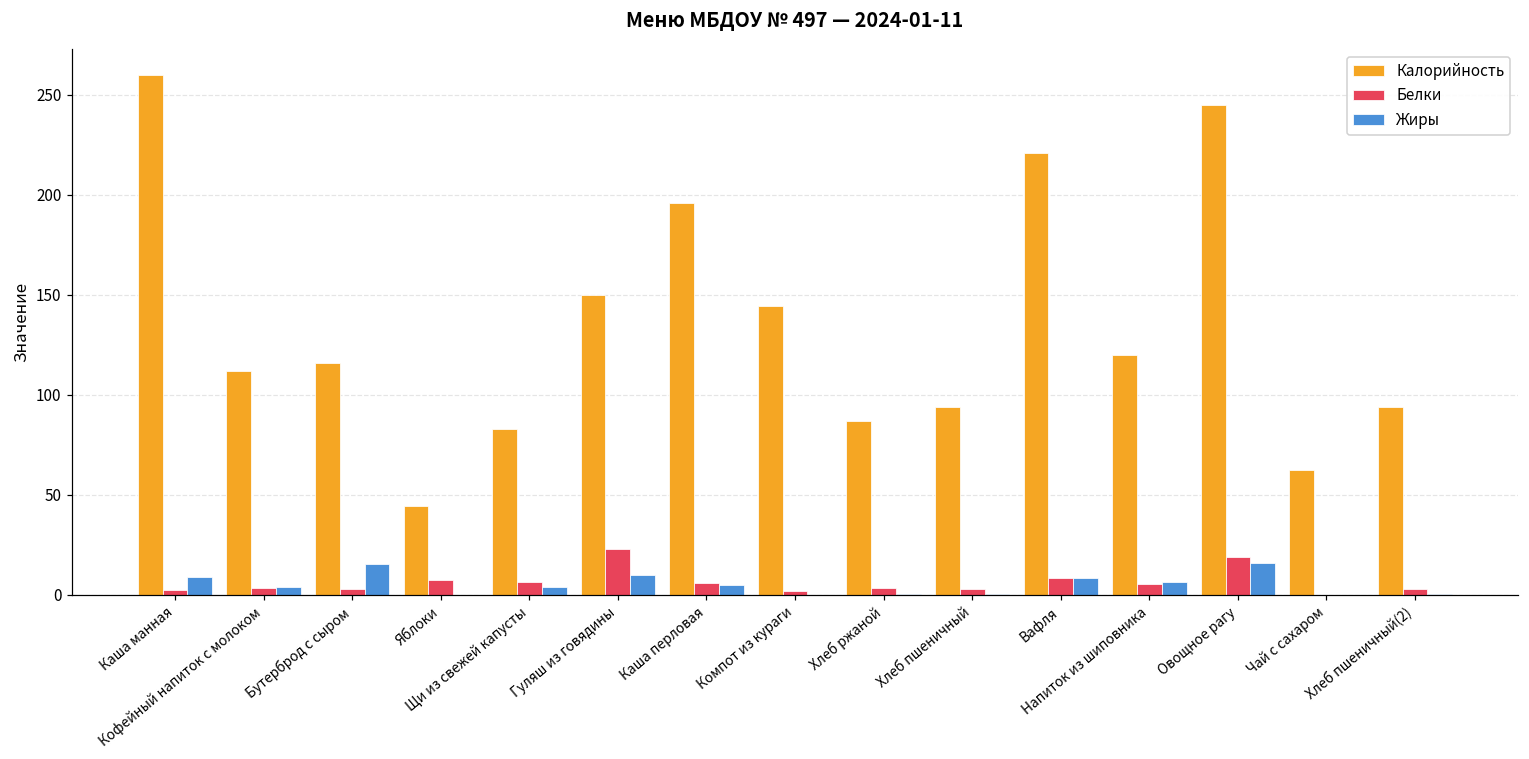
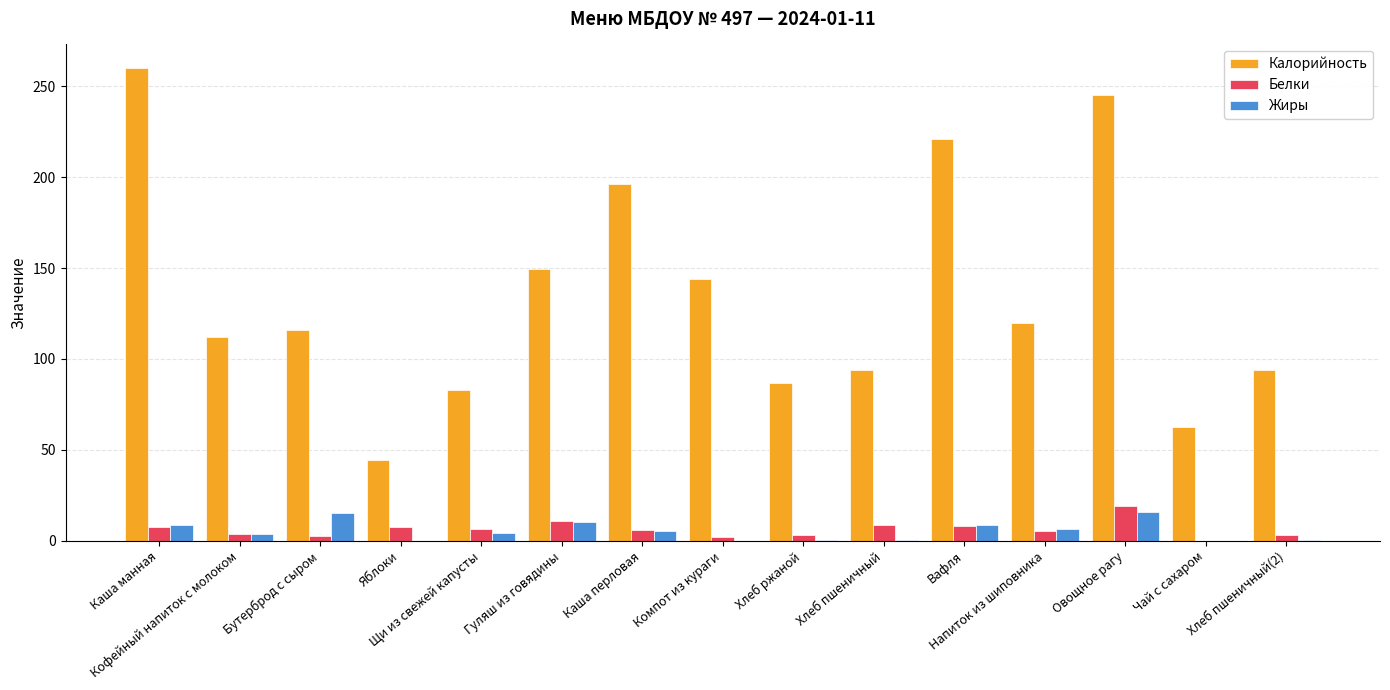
  {
    "Калорийность": {
      "Каша манная": 260,
      "Кофейный напиток с молоком": 112,
      "Бутерброд с сыром": 116,
      "Яблоки": 44,
      "Щи из свежей капусты": 83,
      "Гуляш из говядины": 150,
      "Каша перловая": 196,
      "Компот из кураги": 144,
      "Хлеб ржаной": 87,
      "Хлеб пшеничный": 94,
      "Вафля": 221,
      "Напиток из шиповника": 120,
      "Овощное рагу": 245,
      "Чай с сахаром": 63,
      "Хлеб пшеничный(2)": 94
    },
    "Белки": {
-     "Каша манная": 2,
+     "Каша манная": 8,
      "Кофейный напиток с молоком": 4,
      "Бутерброд с сыром": 3,
      "Яблоки": 7,
      "Щи из свежей капусты": 7,
-     "Гуляш из говядины": 23,
+     "Гуляш из говядины": 11,
      "Каша перловая": 6,
      "Компот из кураги": 2,
      "Хлеб ржаной": 3,
-     "Хлеб пшеничный": 3,
+     "Хлеб пшеничный": 9,
      "Вафля": 8,
      "Напиток из шиповника": 6,
      "Овощное рагу": 19,
      "Хлеб пшеничный(2)": 3
    },
    "Жиры": {
      "Каша манная": 9,
      "Кофейный напиток с молоком": 4,
      "Бутерброд с сыром": 15,
      "Яблоки": 0,
      "Щи из свежей капусты": 4,
      "Гуляш из говядины": 10,
      "Каша перловая": 5,
      "Компот из кураги": 0,
      "Вафля": 9,
      "Напиток из шиповника": 6,
      "Овощное рагу": 16
    }
  }
